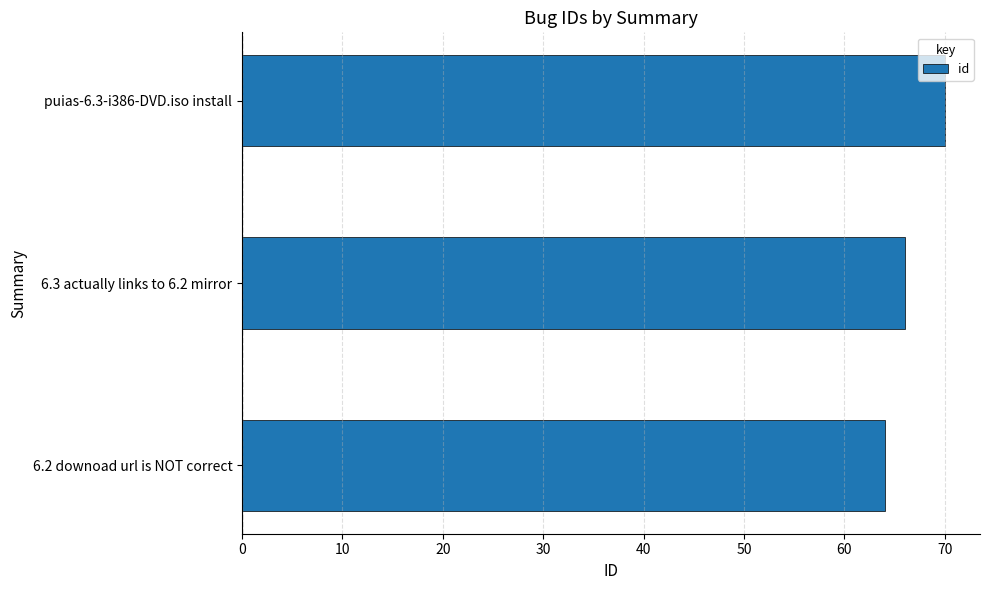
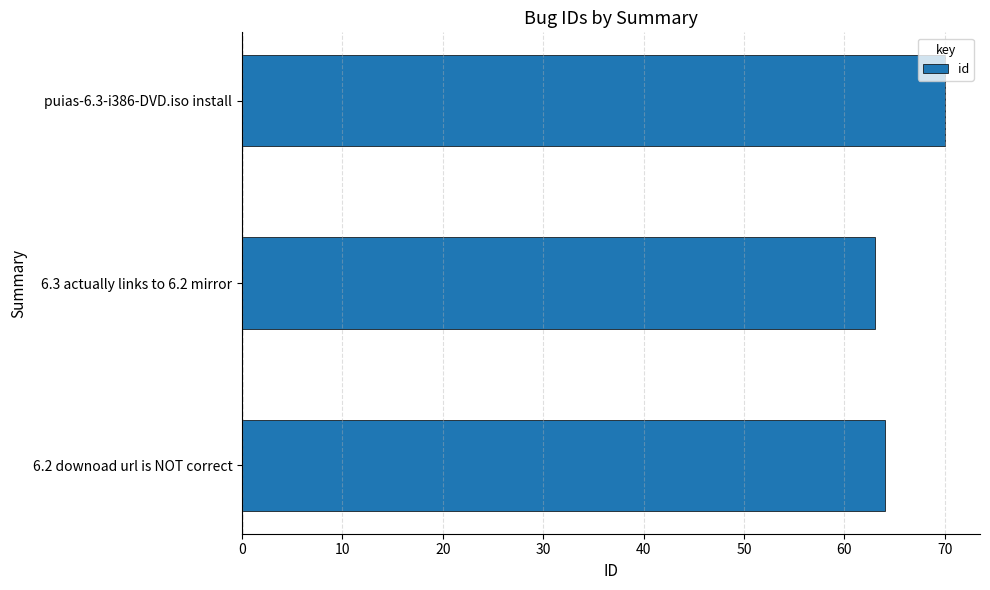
  {
    "puias-6.3-i386-DVD.iso install": 70,
-   "6.3 actually links to 6.2 mirror": 66,
+   "6.3 actually links to 6.2 mirror": 63,
    "6.2 downoad url is NOT correct": 64
  }
